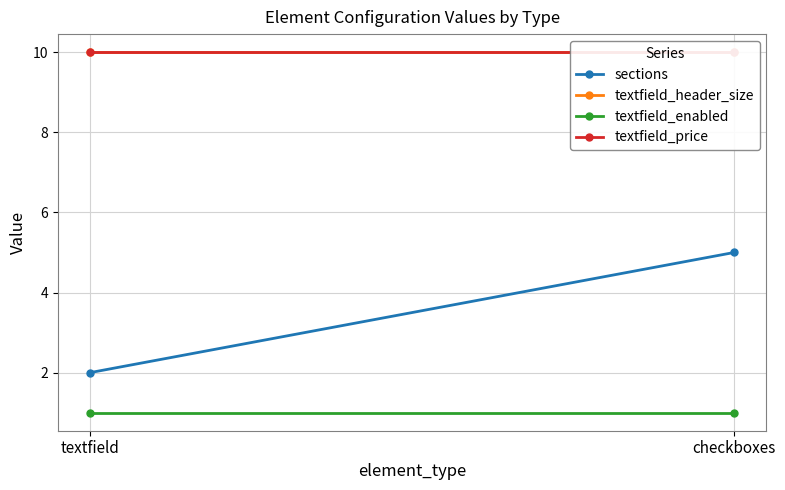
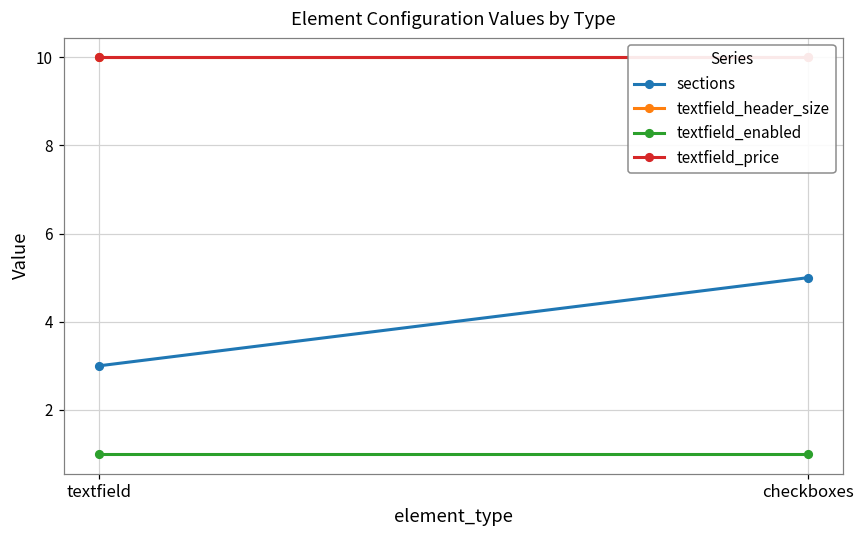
  {
    "sections": {
-     "textfield": 2,
+     "textfield": 3,
      "checkboxes": 5
    },
    "textfield_price": {
      "textfield": 10
    },
    "textfield_enabled": {
      "textfield": 1,
      "checkboxes": 1
    }
  }
